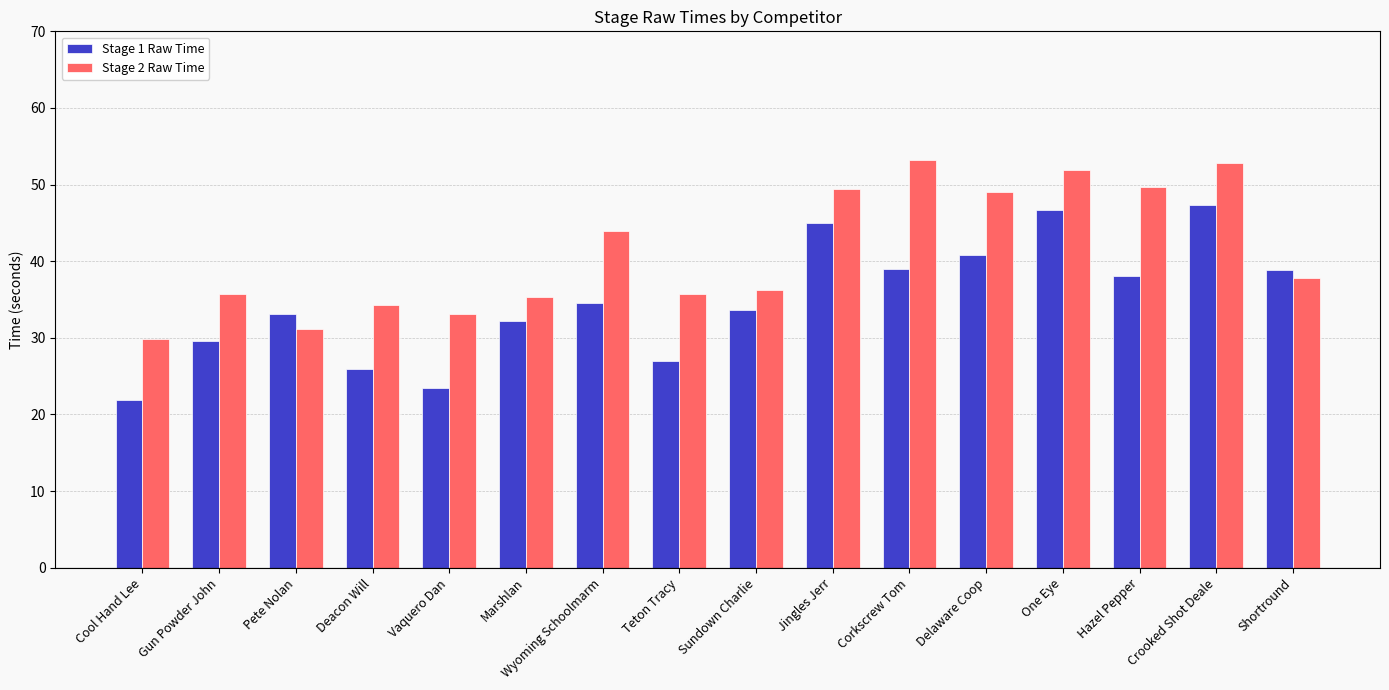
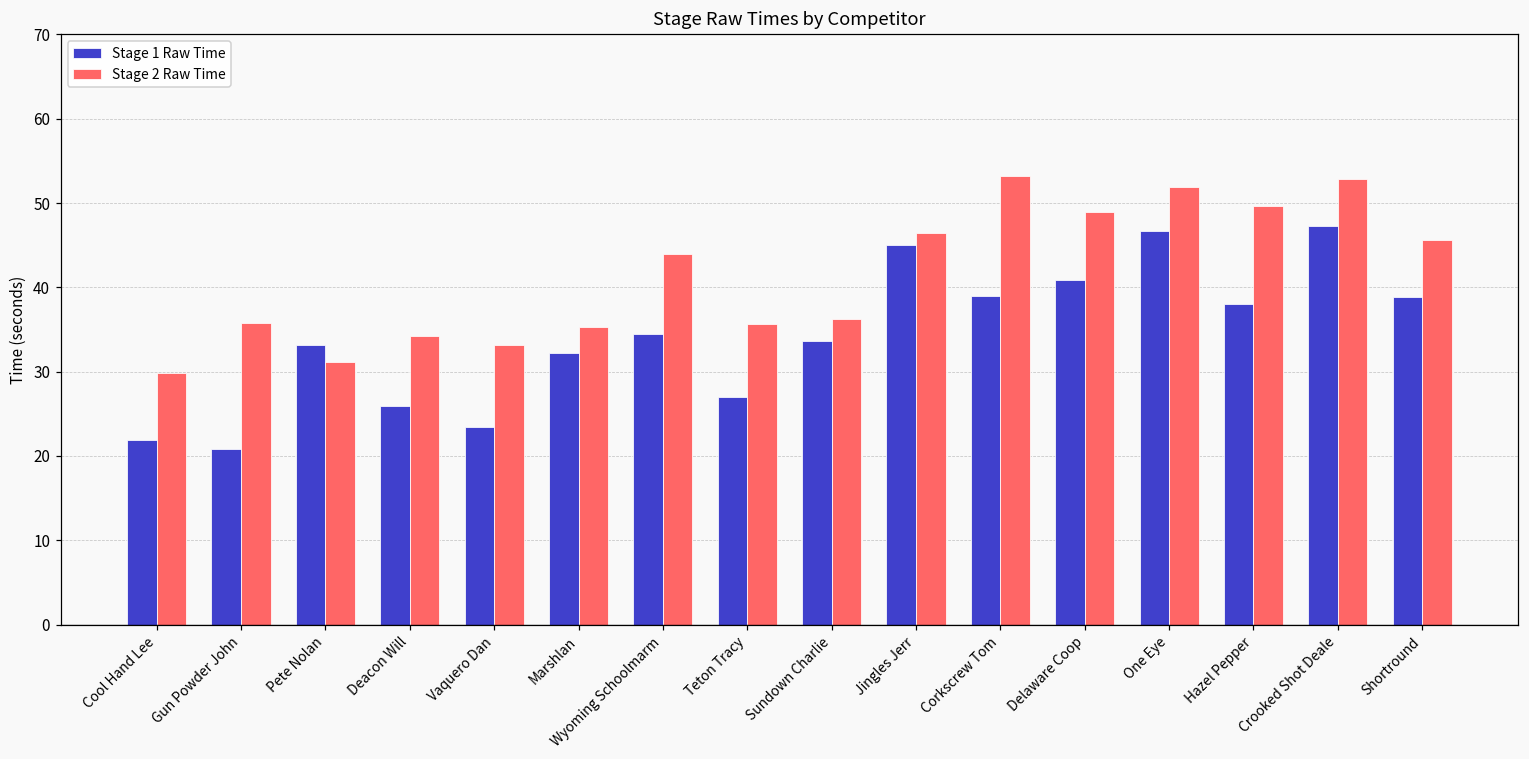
  {
    "Stage 1 Raw Time": {
      "Cool Hand Lee": 22,
-     "Gun Powder John": 30,
+     "Gun Powder John": 21,
      "Pete Nolan": 33,
      "Deacon Will": 26,
      "Vaquero Dan": 23,
      "Marshlan": 32,
      "Wyoming Schoolmarm": 35,
      "Teton Tracy": 27,
      "Sundown Charlie": 34,
      "Jingles Jerr": 45,
      "Corkscrew Tom": 39,
      "Delaware Coop": 41,
      "One Eye": 47,
      "Hazel Pepper": 38,
      "Crooked Shot Deale": 47,
      "Shortround": 39
    },
    "Stage 2 Raw Time": {
      "Cool Hand Lee": 30,
      "Gun Powder John": 36,
      "Pete Nolan": 31,
      "Deacon Will": 34,
      "Vaquero Dan": 33,
      "Marshlan": 35,
      "Wyoming Schoolmarm": 44,
      "Teton Tracy": 36,
      "Sundown Charlie": 36,
-     "Jingles Jerr": 49,
+     "Jingles Jerr": 46,
      "Corkscrew Tom": 53,
      "Delaware Coop": 49,
      "One Eye": 52,
      "Hazel Pepper": 50,
      "Crooked Shot Deale": 53,
-     "Shortround": 38
+     "Shortround": 46
    }
  }
